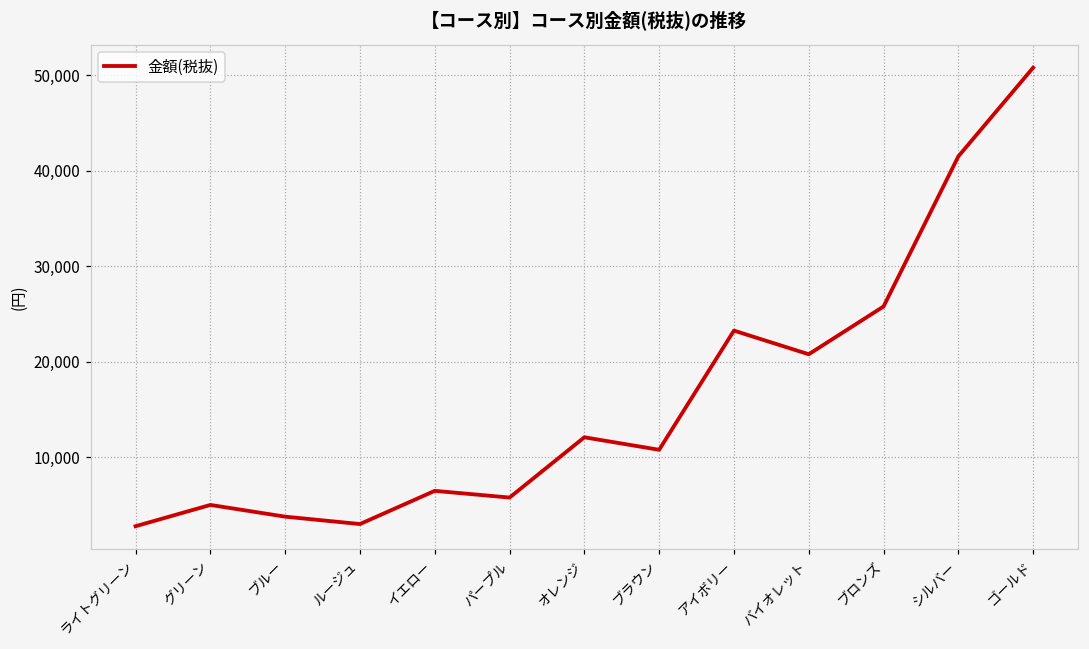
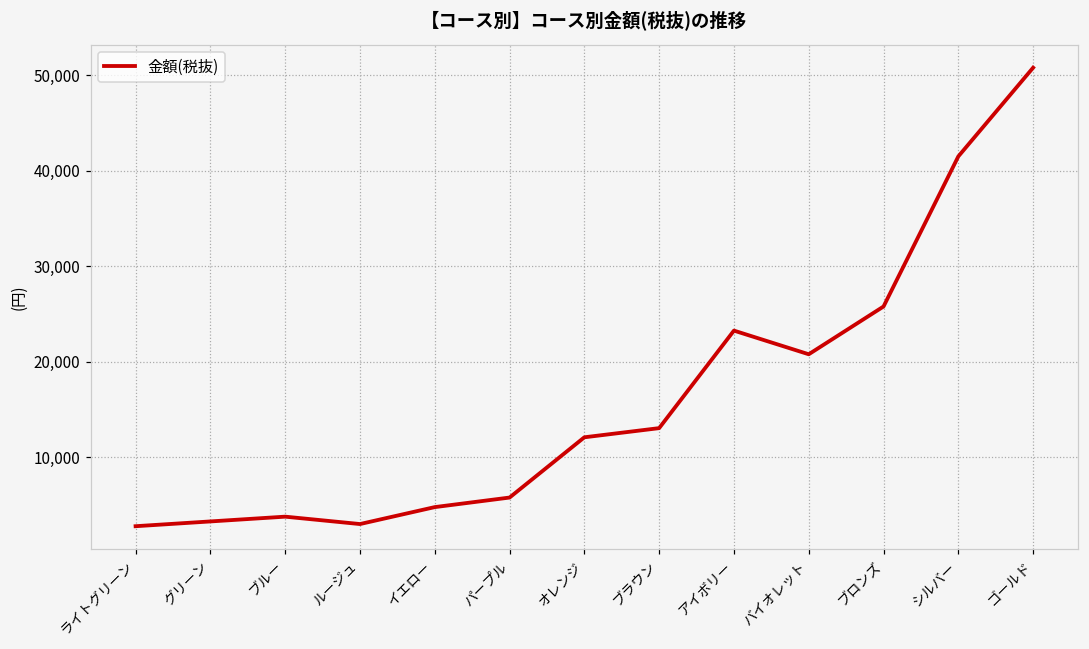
  {
    "ライトグリーン": "3,000",
-   "グリーン": "5,000",
+   "グリーン": "3,000",
    "ブルー": "4,000",
    "ルージュ": "3,000",
-   "イエロー": "7,000",
+   "イエロー": "5,000",
    "パープル": "6,000",
    "オレンジ": "12,000",
-   "ブラウン": "11,000",
+   "ブラウン": "13,000",
    "アイボリー": "23,000",
    "バイオレット": "21,000",
    "ブロンズ": "26,000",
    "シルバー": "42,000",
    "ゴールド": "51,000"
  }
